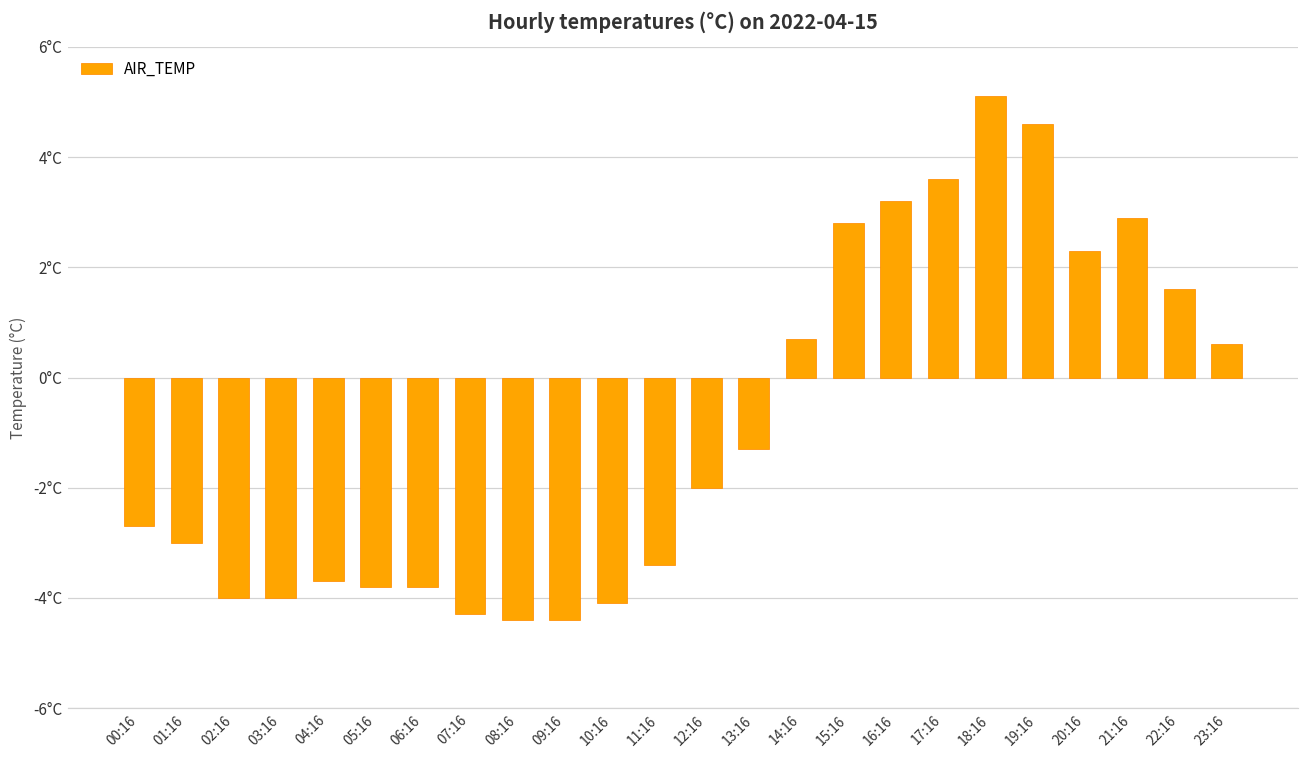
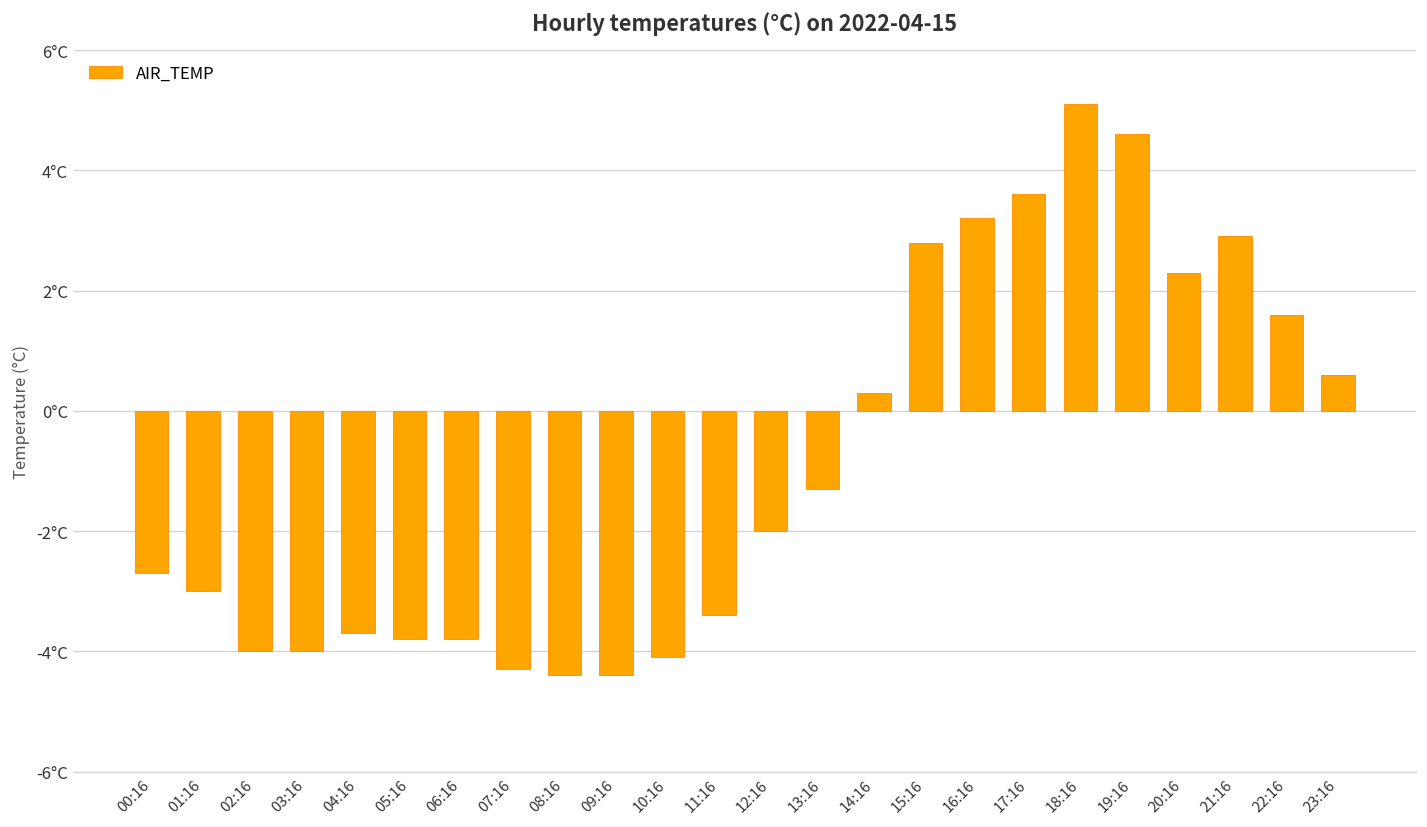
  {
    "00:16": "-2.7°C",
    "01:16": "-3.0°C",
    "02:16": "-4.0°C",
    "03:16": "-4.0°C",
    "04:16": "-3.7°C",
    "05:16": "-3.8°C",
    "06:16": "-3.8°C",
    "07:16": "-4.3°C",
    "08:16": "-4.4°C",
    "09:16": "-4.4°C",
    "10:16": "-4.1°C",
    "11:16": "-3.4°C",
    "12:16": "-2.0°C",
    "13:16": "-1.3°C",
-   "14:16": "0.7°C",
+   "14:16": "0.3°C",
    "15:16": "2.8°C",
    "16:16": "3.2°C",
    "17:16": "3.6°C",
    "18:16": "5.1°C",
    "19:16": "4.6°C",
    "20:16": "2.3°C",
    "21:16": "2.9°C",
    "22:16": "1.6°C",
    "23:16": "0.6°C"
  }
